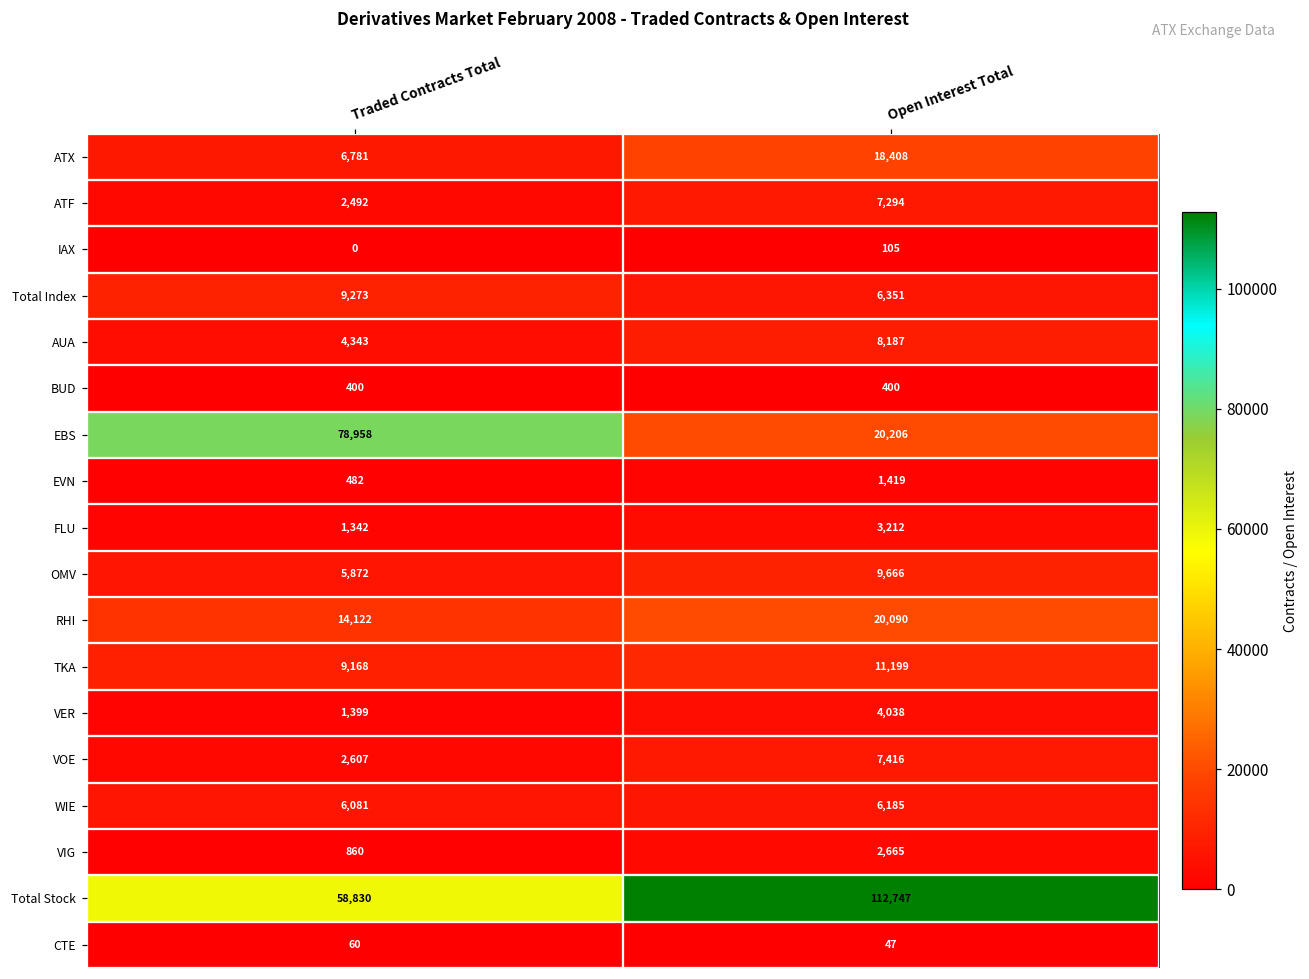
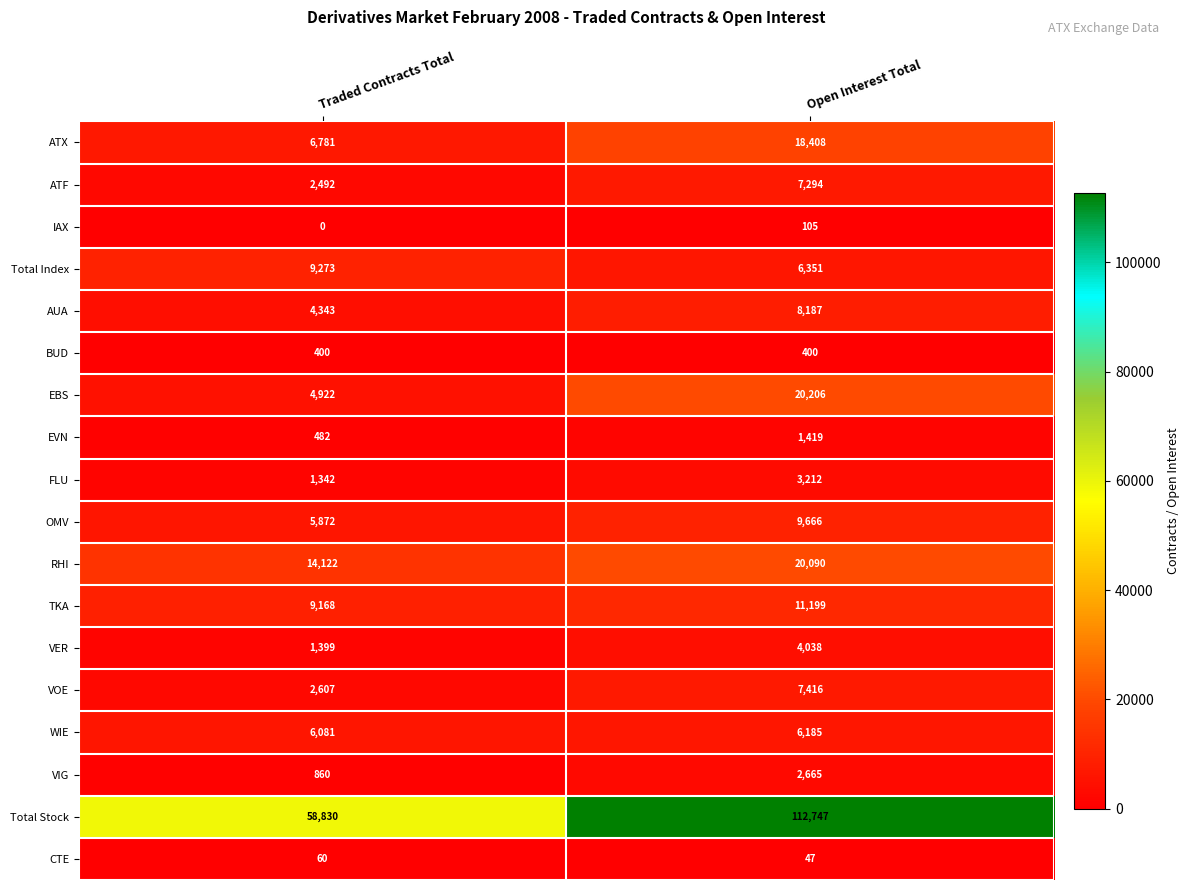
  {
    "ATX": {
      "Traded Contracts Total": "6,781",
      "Open Interest Total": "18,408"
    },
    "ATF": {
      "Traded Contracts Total": "2,492",
      "Open Interest Total": "7,294"
    },
    "IAX": {
      "Traded Contracts Total": "0",
      "Open Interest Total": "105"
    },
    "Total Index": {
      "Traded Contracts Total": "9,273",
      "Open Interest Total": "6,351"
    },
    "AUA": {
      "Traded Contracts Total": "4,343",
      "Open Interest Total": "8,187"
    },
    "BUD": {
      "Traded Contracts Total": "400",
      "Open Interest Total": "400"
    },
    "EBS": {
-     "Traded Contracts Total": "78,958",
+     "Traded Contracts Total": "4,922",
      "Open Interest Total": "20,206"
    },
    "EVN": {
      "Traded Contracts Total": "482",
      "Open Interest Total": "1,419"
    },
    "FLU": {
      "Traded Contracts Total": "1,342",
      "Open Interest Total": "3,212"
    },
    "OMV": {
      "Traded Contracts Total": "5,872",
      "Open Interest Total": "9,666"
    },
    "RHI": {
      "Traded Contracts Total": "14,122",
      "Open Interest Total": "20,090"
    },
    "TKA": {
      "Traded Contracts Total": "9,168",
      "Open Interest Total": "11,199"
    },
    "VER": {
      "Traded Contracts Total": "1,399",
      "Open Interest Total": "4,038"
    },
    "VOE": {
      "Traded Contracts Total": "2,607",
      "Open Interest Total": "7,416"
    },
    "WIE": {
      "Traded Contracts Total": "6,081",
      "Open Interest Total": "6,185"
    },
    "VIG": {
      "Traded Contracts Total": "860",
      "Open Interest Total": "2,665"
    },
    "Total Stock": {
      "Traded Contracts Total": "58,830",
      "Open Interest Total": "112,747"
    },
    "CTE": {
      "Traded Contracts Total": "60",
      "Open Interest Total": "47"
    }
  }
